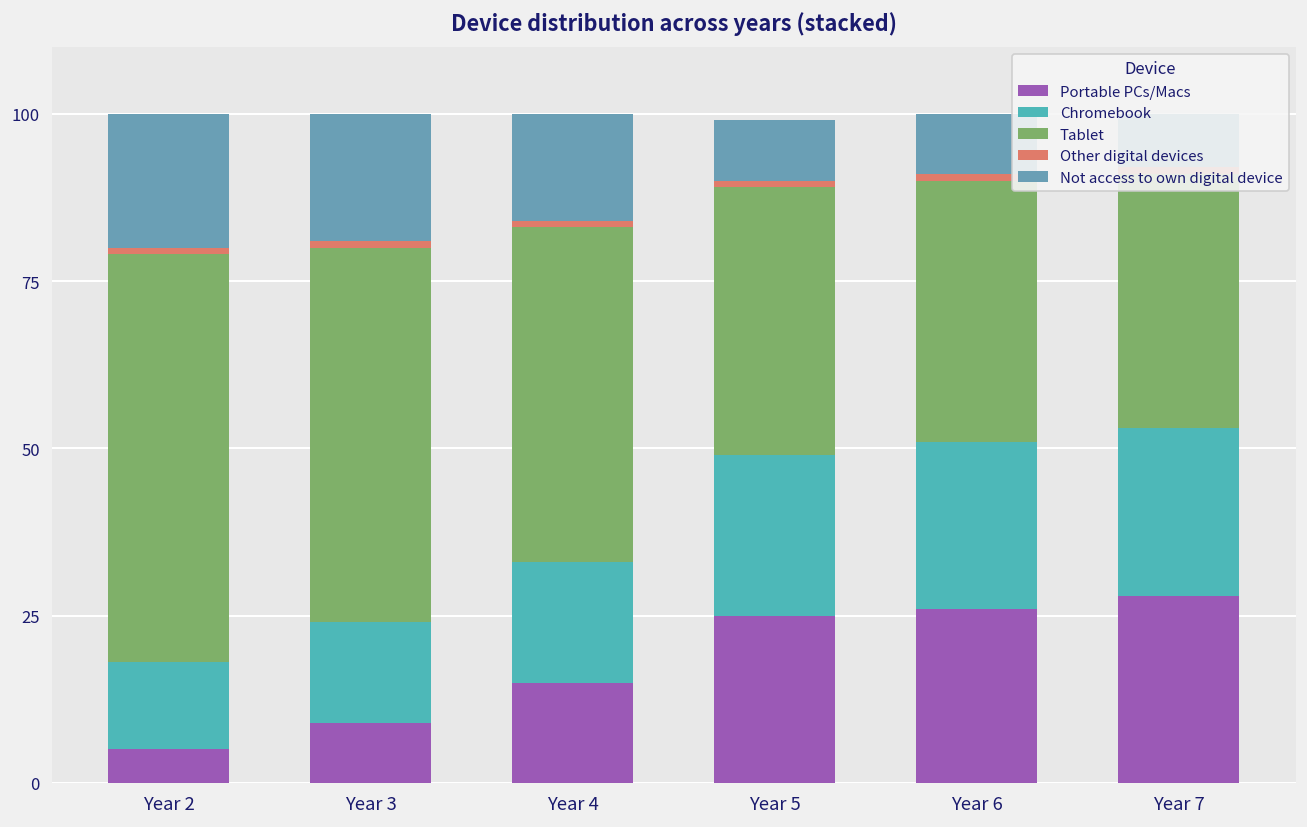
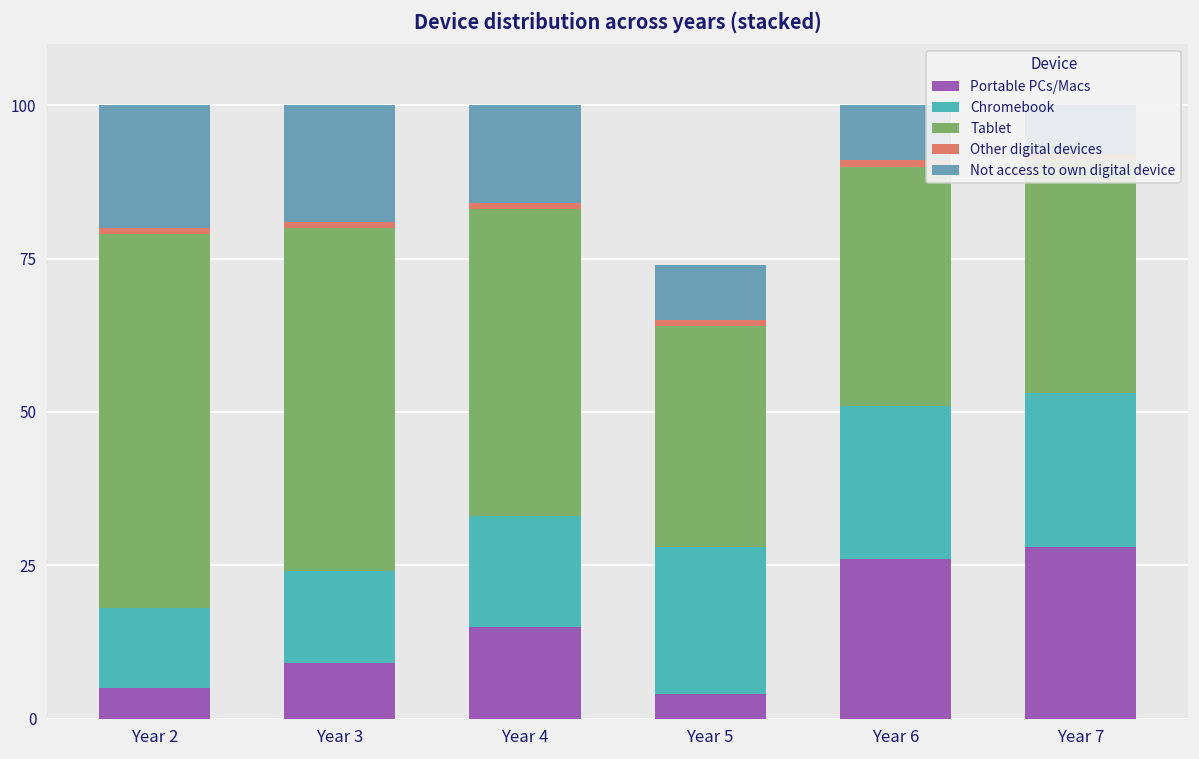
  {
    "Portable PCs/Macs": {
      "Year 2": 5,
      "Year 3": 9,
      "Year 4": 15,
-     "Year 5": 25,
+     "Year 5": 4,
      "Year 6": 26,
      "Year 7": 28
    },
    "Tablet": {
      "Year 2": 61,
      "Year 3": 56,
      "Year 4": 50,
-     "Year 5": 40,
+     "Year 5": 36,
      "Year 6": 39
    },
    "Other digital devices": {
      "Year 2": 1,
      "Year 3": 1,
      "Year 4": 1,
      "Year 5": 1,
      "Year 6": 1
    }
  }
